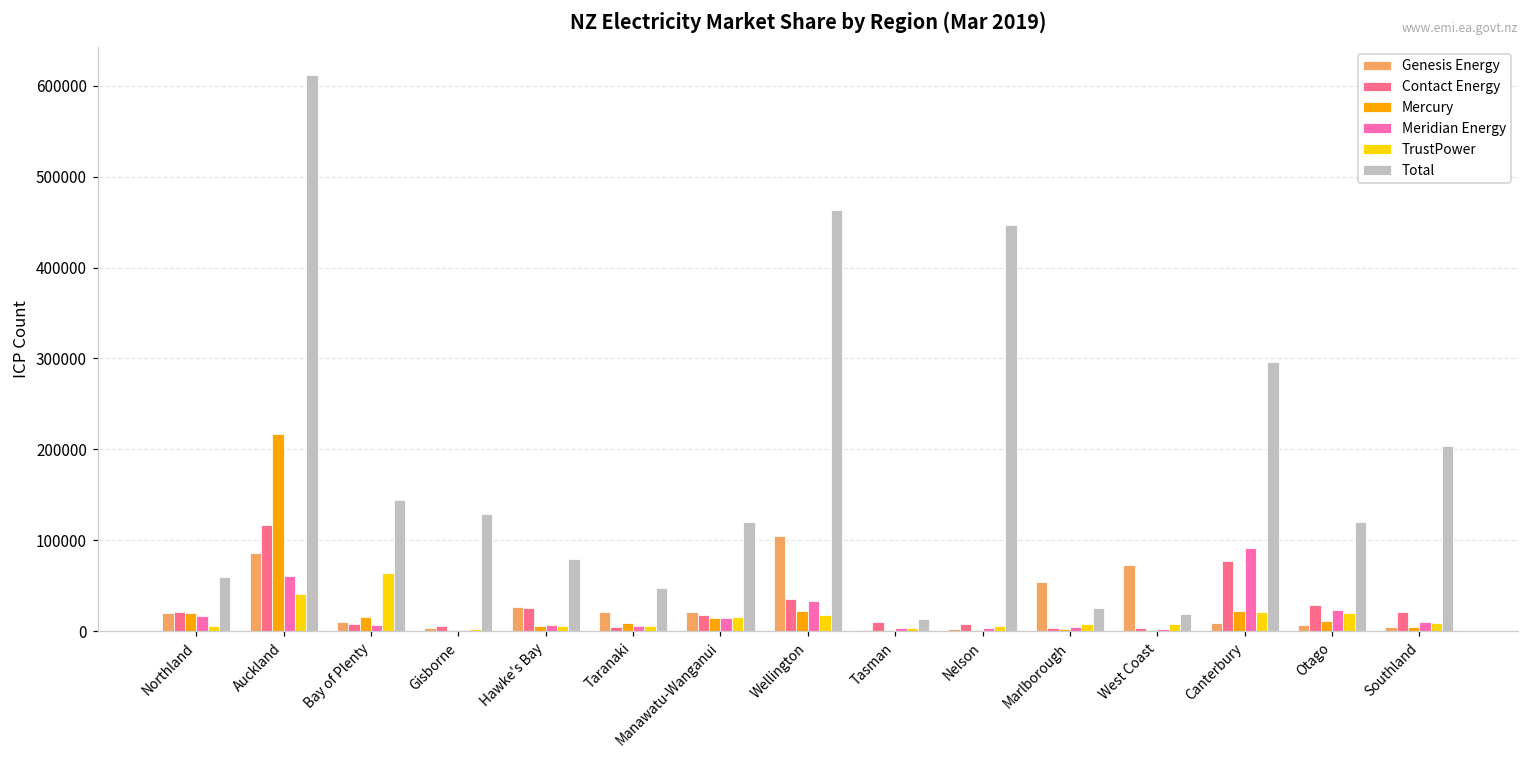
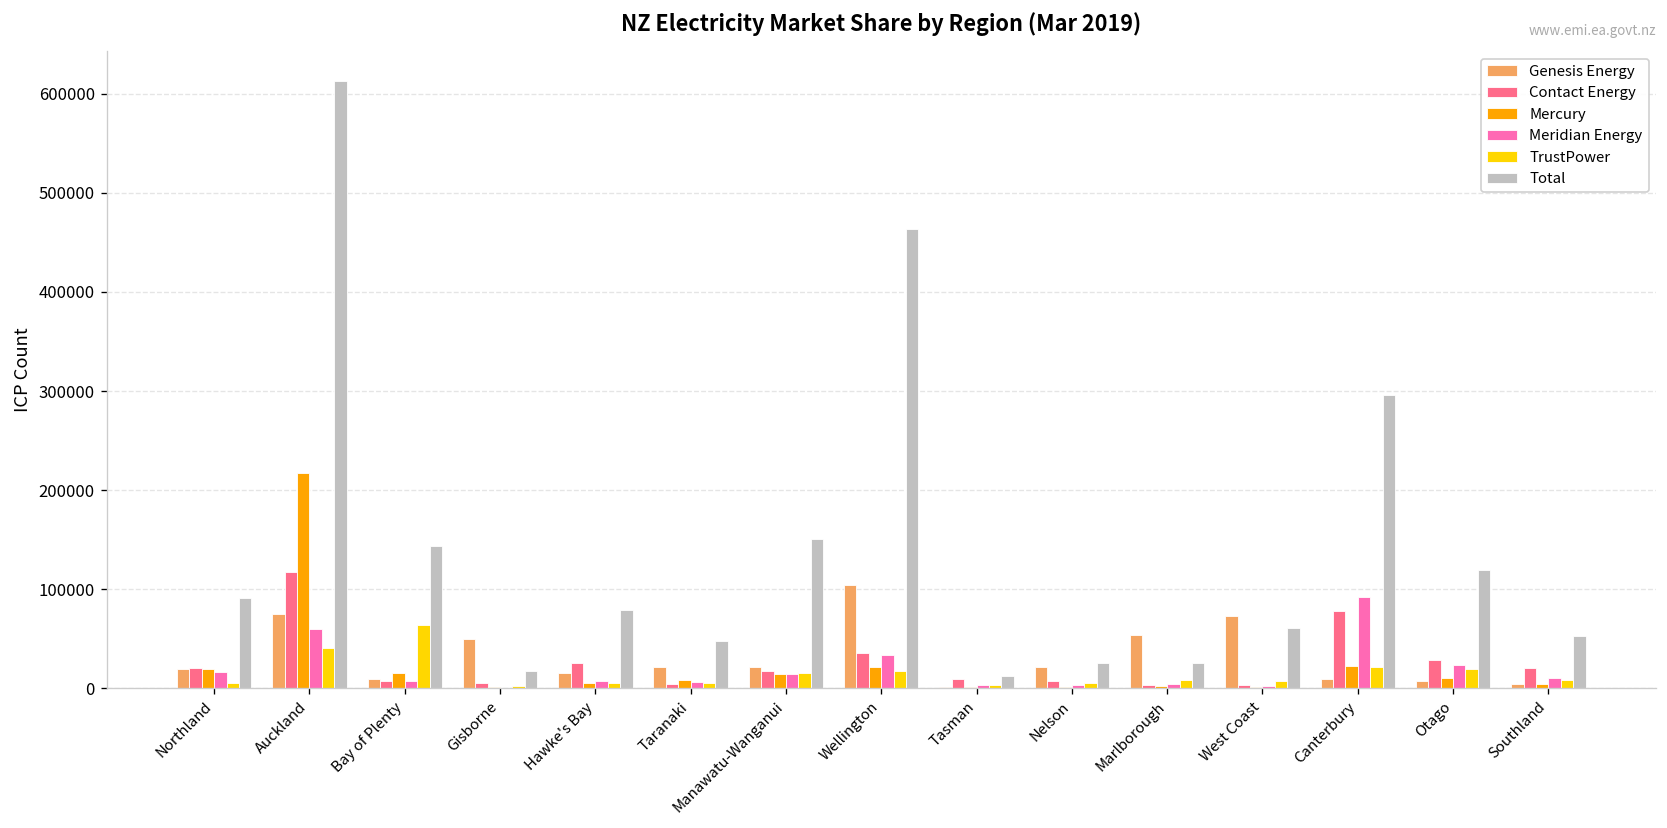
  {
    "Genesis Energy": {
      "Northland": 20000,
-     "Auckland": 90000,
+     "Auckland": 80000,
      "Bay of Plenty": 10000,
-     "Gisborne": 0,
-     "Hawke's Bay": 30000,
+     "Gisborne": 50000,
+     "Hawke's Bay": 20000,
      "Taranaki": 20000,
      "Manawatu-Wanganui": 20000,
      "Wellington": 100000,
-     "Nelson": 0,
+     "Nelson": 20000,
      "Marlborough": 50000,
      "West Coast": 70000,
      "Canterbury": 10000,
      "Otago": 10000,
      "Southland": 0
    },
    "Total": {
-     "Northland": 60000,
+     "Northland": 90000,
      "Auckland": 610000,
      "Bay of Plenty": 140000,
-     "Gisborne": 130000,
+     "Gisborne": 20000,
      "Hawke's Bay": 80000,
      "Taranaki": 50000,
-     "Manawatu-Wanganui": 120000,
+     "Manawatu-Wanganui": 150000,
      "Wellington": 460000,
      "Tasman": 10000,
-     "Nelson": 450000,
+     "Nelson": 30000,
      "Marlborough": 30000,
-     "West Coast": 20000,
+     "West Coast": 60000,
      "Canterbury": 300000,
      "Otago": 120000,
-     "Southland": 200000
+     "Southland": 50000
    }
  }
